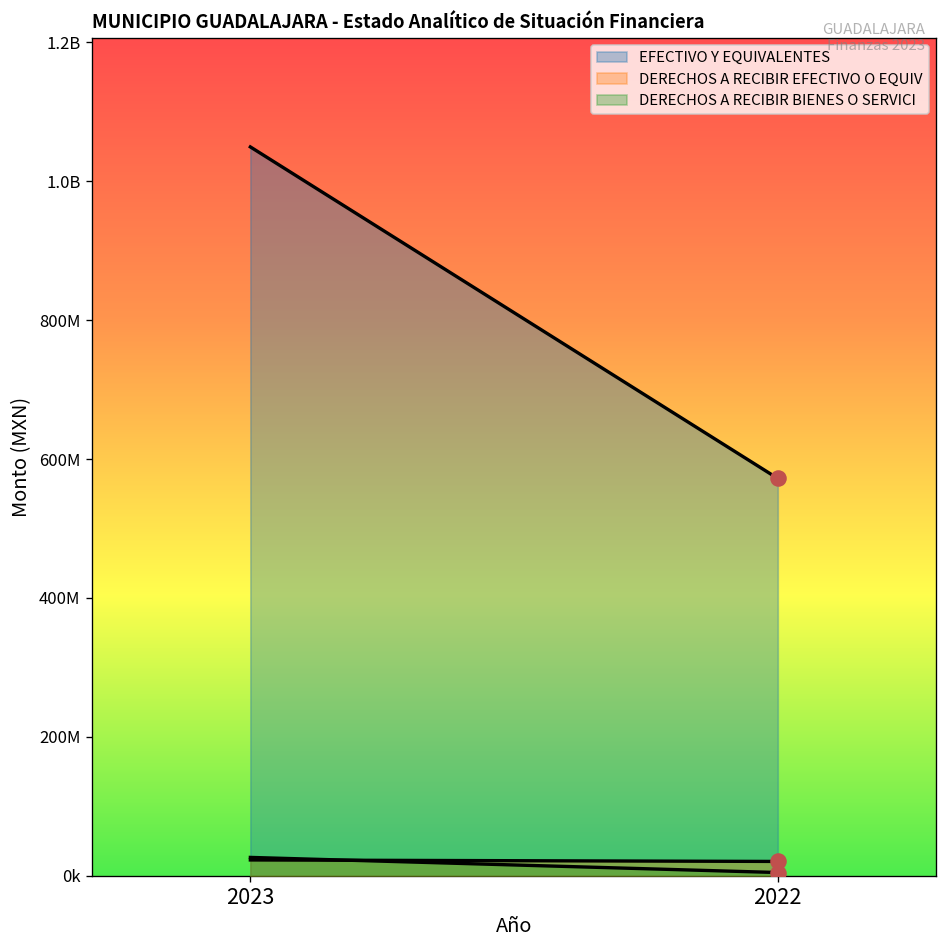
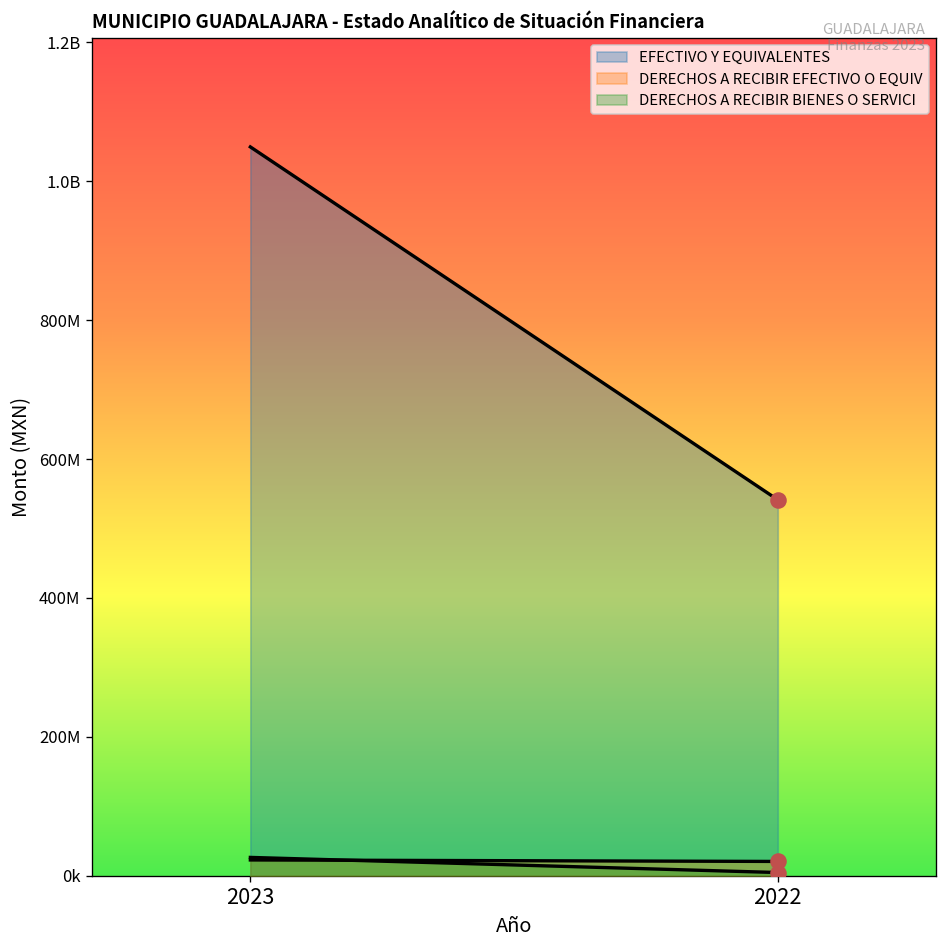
  {
    "EFECTIVO Y EQUIVALENTES": {
      "2023": 1050000000,
-     "2022": 570000000
+     "2022": 540000000
    }
  }
